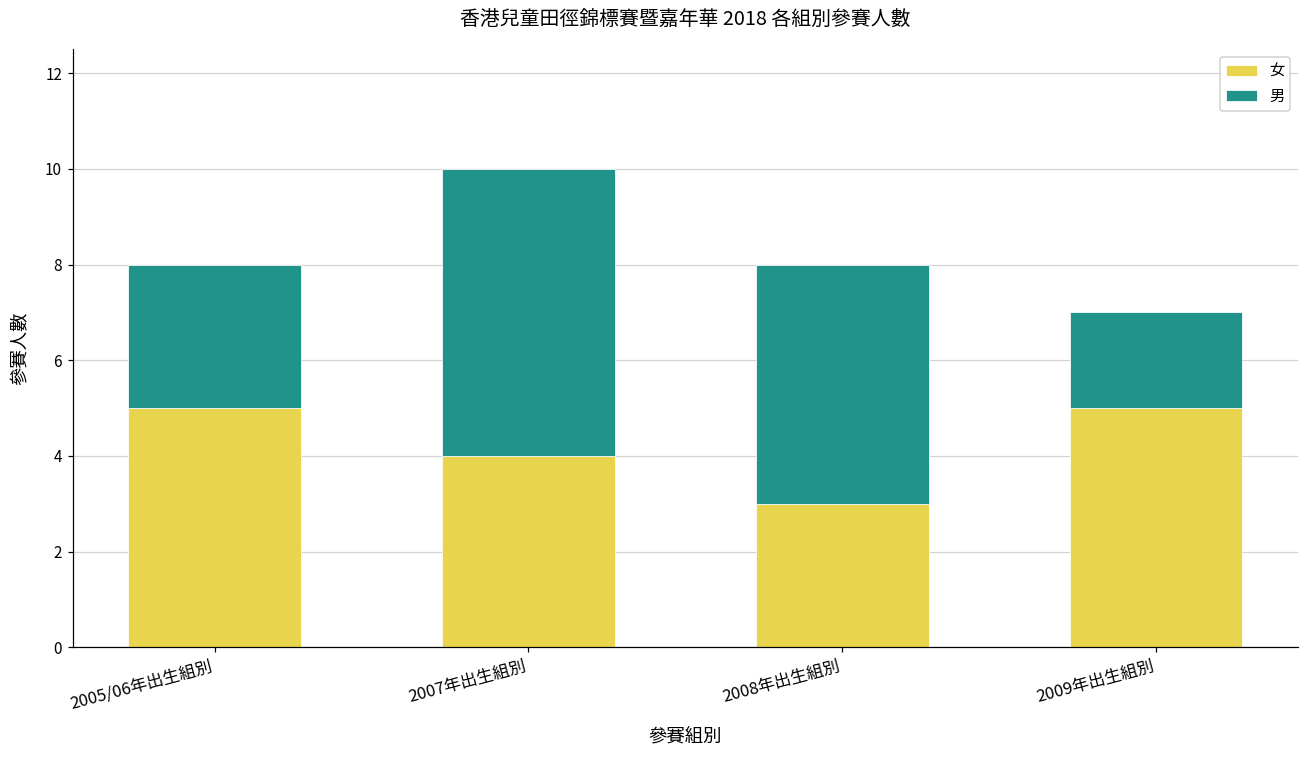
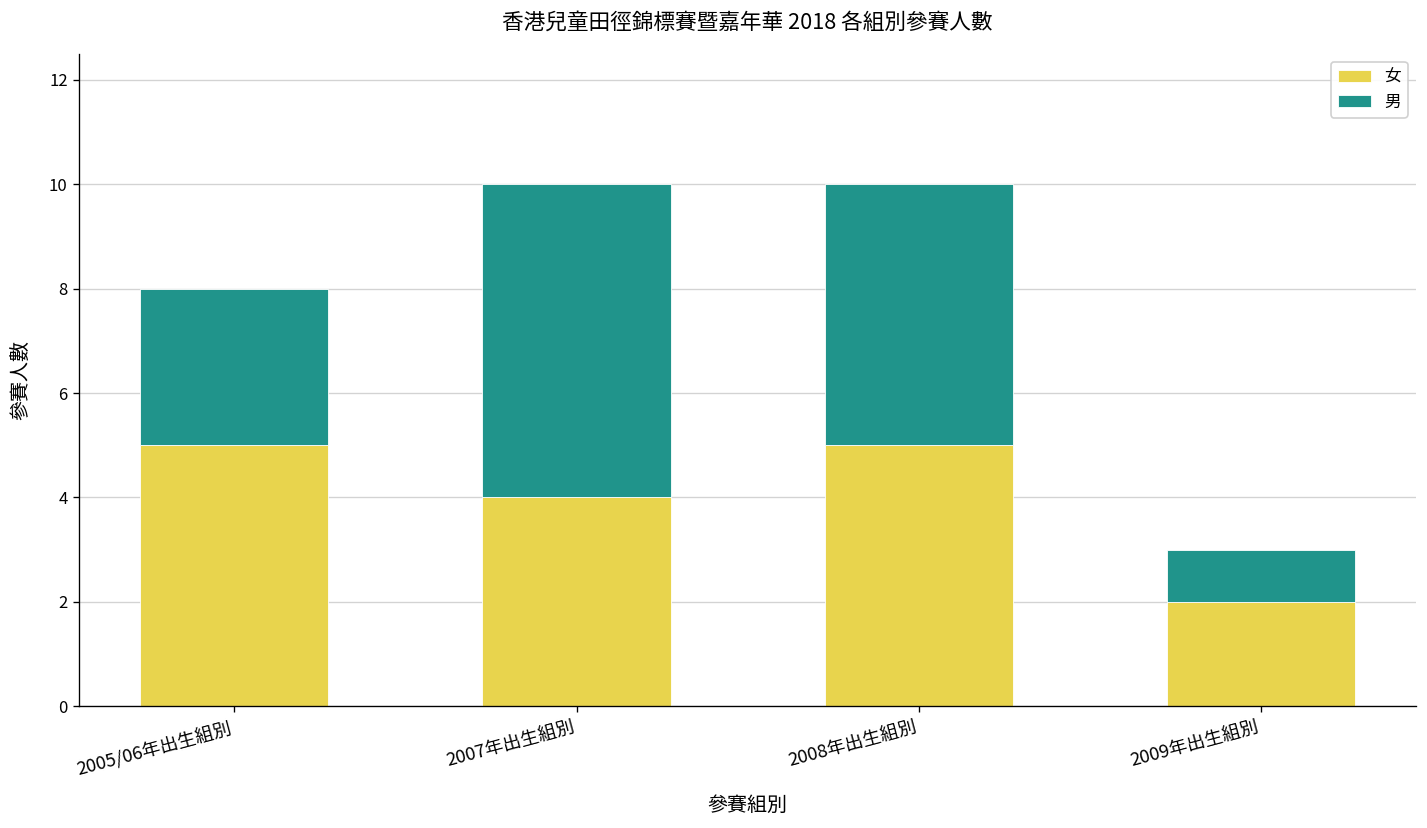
  {
    "女": {
      "2005/06年出生組別": 5,
      "2007年出生組別": 4,
-     "2008年出生組別": 3,
-     "2009年出生組別": 5
+     "2008年出生組別": 5,
+     "2009年出生組別": 2
    },
    "男": {
      "2005/06年出生組別": 3,
      "2007年出生組別": 6,
      "2008年出生組別": 5,
-     "2009年出生組別": 2
+     "2009年出生組別": 1
    }
  }
